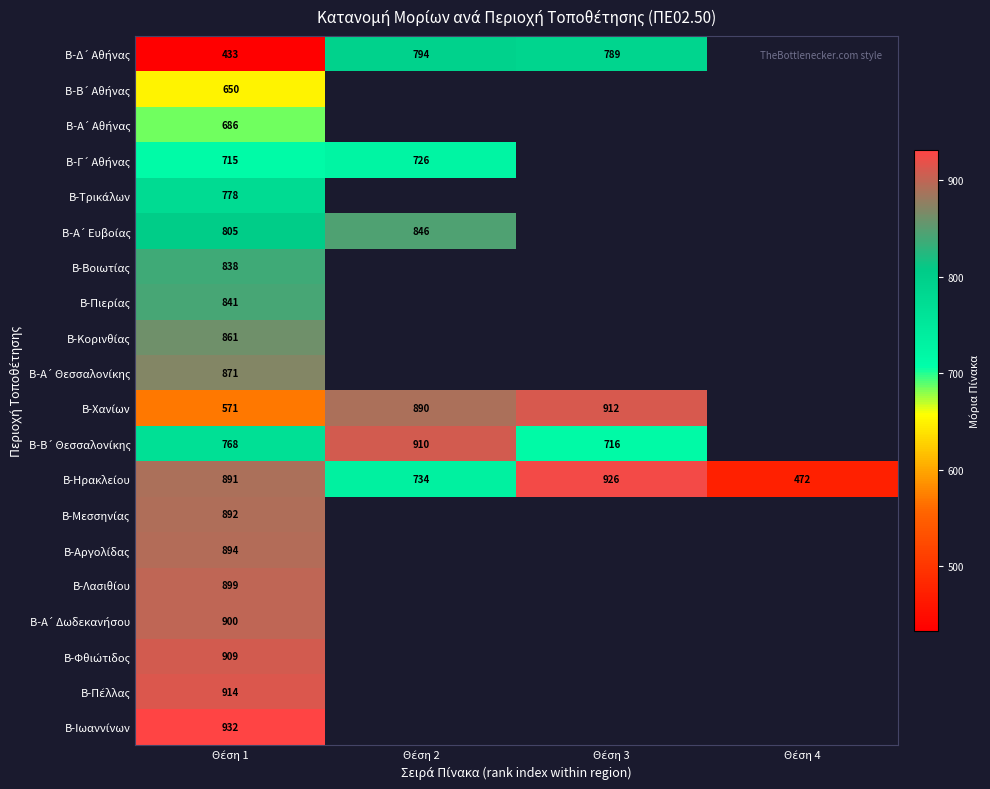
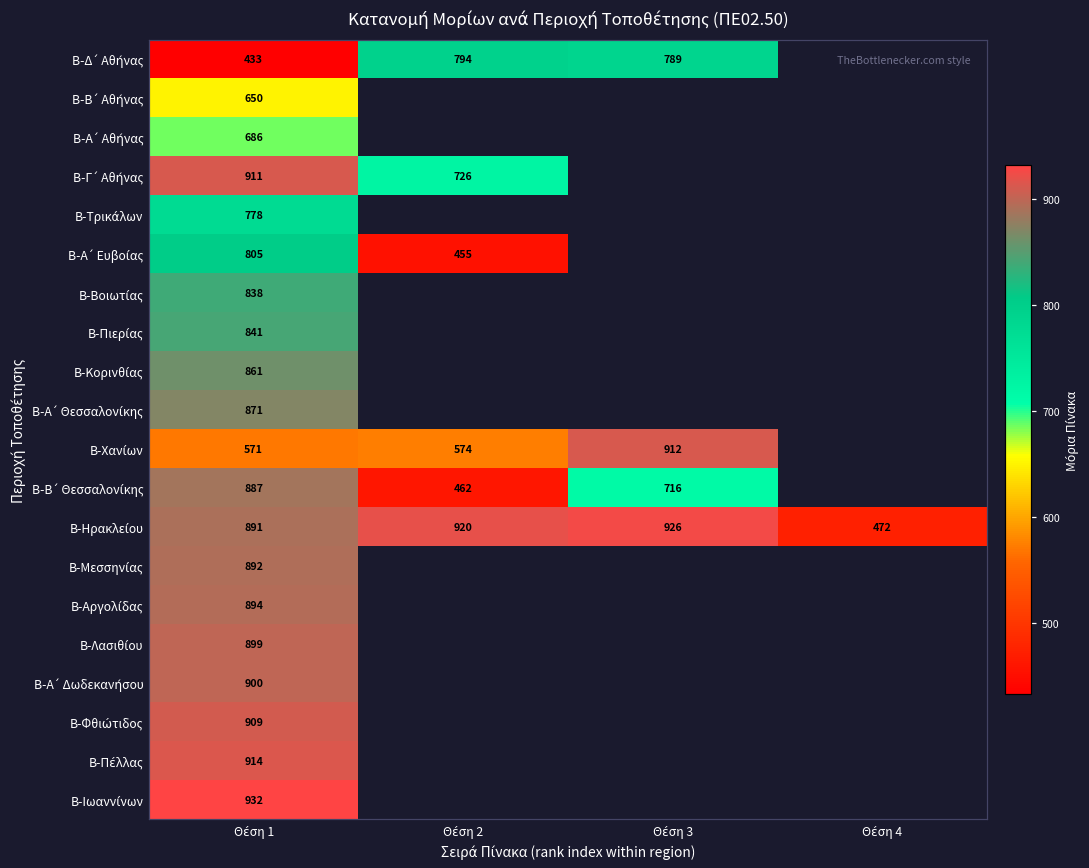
  {
    "Β-Δ΄ Αθήνας": {
      "Θέση 1": 433,
      "Θέση 2": 794,
      "Θέση 3": 789
    },
    "Β-Β΄ Αθήνας": {
      "Θέση 1": 650
    },
    "Β-Α΄ Αθήνας": {
      "Θέση 1": 686
    },
    "Β-Γ΄ Αθήνας": {
-     "Θέση 1": 715,
+     "Θέση 1": 911,
      "Θέση 2": 726
    },
    "Β-Τρικάλων": {
      "Θέση 1": 778
    },
    "Β-Α΄ Ευβοίας": {
      "Θέση 1": 805,
-     "Θέση 2": 846
+     "Θέση 2": 455
    },
    "Β-Βοιωτίας": {
      "Θέση 1": 838
    },
    "Β-Πιερίας": {
      "Θέση 1": 841
    },
    "Β-Κορινθίας": {
      "Θέση 1": 861
    },
    "Β-Α΄ Θεσσαλονίκης": {
      "Θέση 1": 871
    },
    "Β-Χανίων": {
      "Θέση 1": 571,
-     "Θέση 2": 890,
+     "Θέση 2": 574,
      "Θέση 3": 912
    },
    "Β-Β΄ Θεσσαλονίκης": {
-     "Θέση 1": 768,
-     "Θέση 2": 910,
+     "Θέση 1": 887,
+     "Θέση 2": 462,
      "Θέση 3": 716
    },
    "Β-Ηρακλείου": {
      "Θέση 1": 891,
-     "Θέση 2": 734,
+     "Θέση 2": 920,
      "Θέση 3": 926,
      "Θέση 4": 472
    },
    "Β-Μεσσηνίας": {
      "Θέση 1": 892
    },
    "Β-Αργολίδας": {
      "Θέση 1": 894
    },
    "Β-Λασιθίου": {
      "Θέση 1": 899
    },
    "Β-Α΄ Δωδεκανήσου": {
      "Θέση 1": 900
    },
    "Β-Φθιώτιδος": {
      "Θέση 1": 909
    },
    "Β-Πέλλας": {
      "Θέση 1": 914
    },
    "Β-Ιωαννίνων": {
      "Θέση 1": 932
    }
  }
